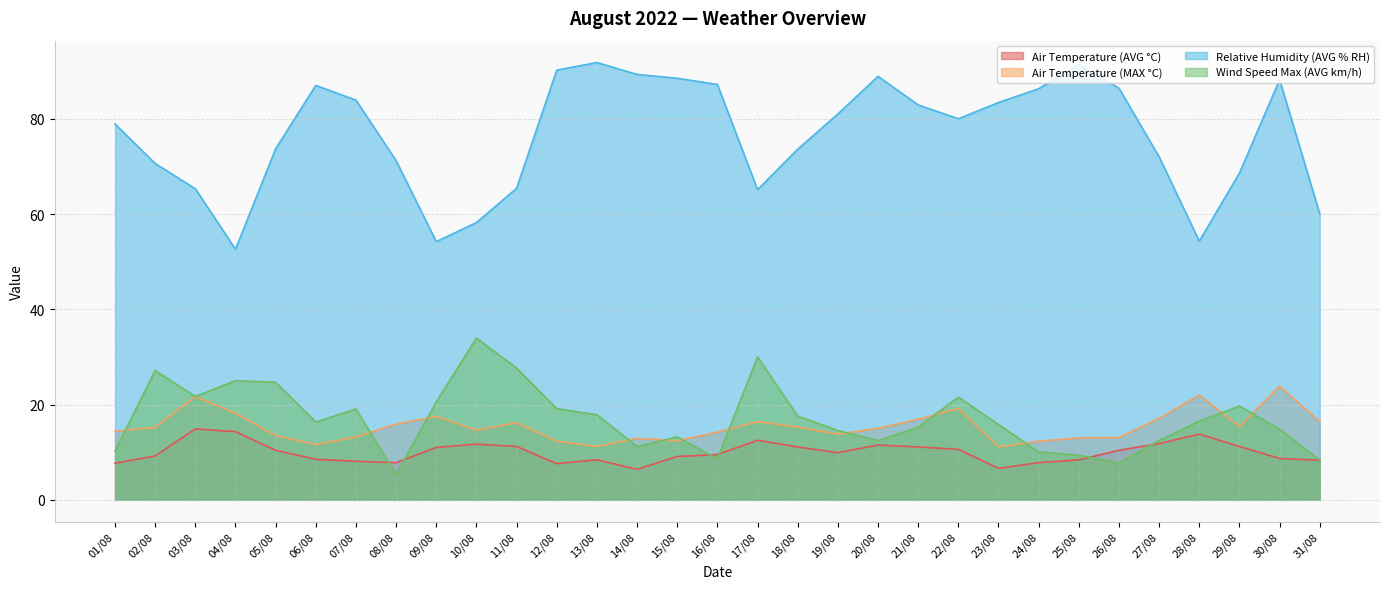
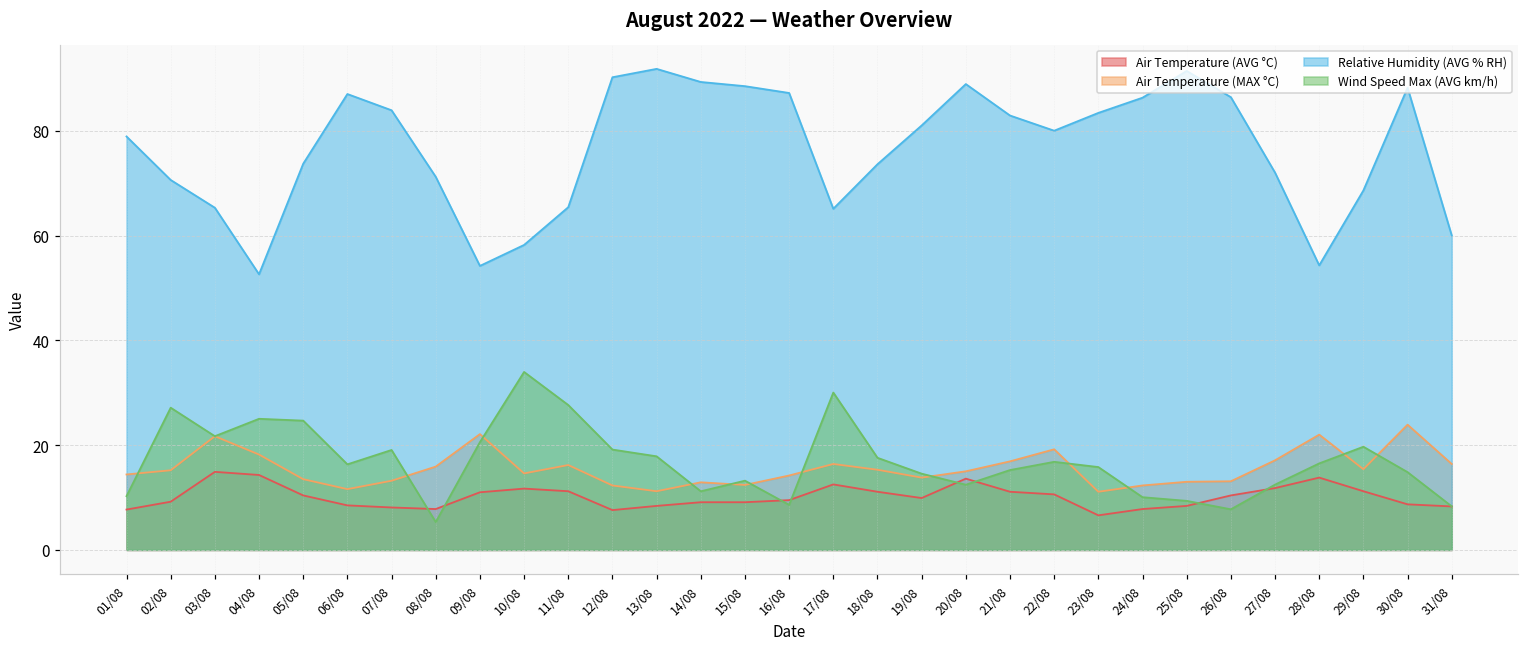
  {
    "Air Temperature (AVG °C)": {
      "01/08": 8,
      "02/08": 9,
      "03/08": 15,
      "04/08": 14,
      "05/08": 10,
      "06/08": 9,
      "07/08": 8,
      "08/08": 8,
      "09/08": 11,
      "10/08": 12,
      "11/08": 11,
      "12/08": 8,
      "13/08": 8,
-     "14/08": 6,
+     "14/08": 9,
      "15/08": 9,
      "16/08": 10,
      "17/08": 13,
      "18/08": 11,
      "19/08": 10,
-     "20/08": 12,
+     "20/08": 14,
      "21/08": 11,
      "22/08": 11,
      "23/08": 7,
      "24/08": 8,
      "25/08": 8,
      "26/08": 10,
      "27/08": 12,
      "28/08": 14,
      "29/08": 11,
      "30/08": 9
    },
    "Air Temperature (MAX °C)": {
      "01/08": 14,
      "02/08": 15,
      "04/08": 18,
      "05/08": 14,
      "06/08": 12,
      "07/08": 13,
      "08/08": 16,
-     "09/08": 18,
+     "09/08": 22,
      "10/08": 15,
      "11/08": 16,
      "12/08": 12,
      "13/08": 11,
      "14/08": 13,
      "15/08": 12,
      "16/08": 14,
      "17/08": 16,
      "18/08": 15,
      "19/08": 14,
      "20/08": 15,
      "21/08": 17,
      "22/08": 19,
      "23/08": 11,
      "24/08": 12,
      "25/08": 13,
      "26/08": 13,
      "27/08": 17,
      "28/08": 22,
      "29/08": 15,
      "30/08": 24,
      "31/08": 16
    },
    "Relative Humidity (AVG % RH)": {
      "01/08": 79,
      "02/08": 71,
      "03/08": 65,
      "04/08": 53,
      "05/08": 74,
      "06/08": 87,
      "07/08": 84,
      "08/08": 71,
      "09/08": 54,
      "10/08": 58,
      "11/08": 65,
      "12/08": 90,
      "13/08": 92,
      "14/08": 89,
      "15/08": 89,
      "16/08": 87,
      "17/08": 65,
      "18/08": 74,
      "19/08": 81,
      "20/08": 89,
      "21/08": 83,
      "22/08": 80,
      "23/08": 83,
      "24/08": 86,
      "26/08": 86,
      "27/08": 72,
      "28/08": 54,
      "29/08": 69,
      "31/08": 60
    },
    "Wind Speed Max (AVG km/h)": {
      "01/08": 10,
      "02/08": 27,
      "04/08": 25,
      "05/08": 25,
      "06/08": 16,
      "07/08": 19,
      "08/08": 5,
      "09/08": 21,
      "10/08": 34,
      "11/08": 28,
      "12/08": 19,
      "13/08": 18,
      "14/08": 11,
      "15/08": 13,
      "16/08": 9,
      "17/08": 30,
      "18/08": 18,
      "19/08": 15,
      "20/08": 12,
      "21/08": 15,
-     "22/08": 22,
+     "22/08": 17,
      "23/08": 16,
      "24/08": 10,
      "25/08": 9,
      "26/08": 8,
      "27/08": 12,
      "28/08": 17,
      "29/08": 20,
      "30/08": 15
    }
  }
